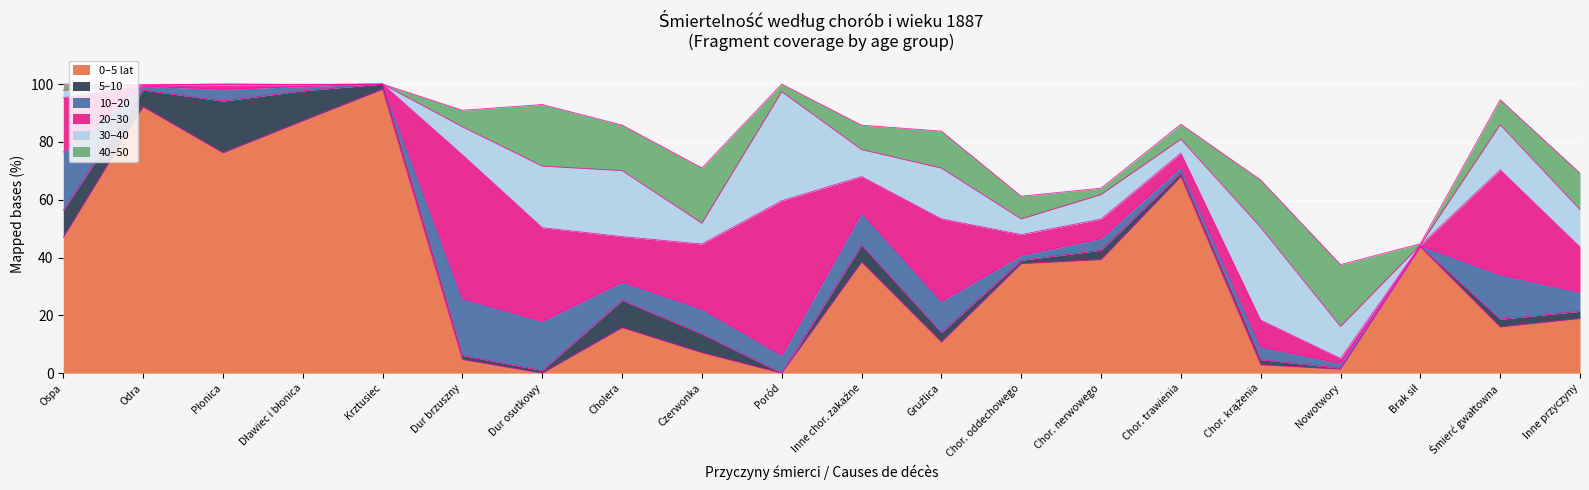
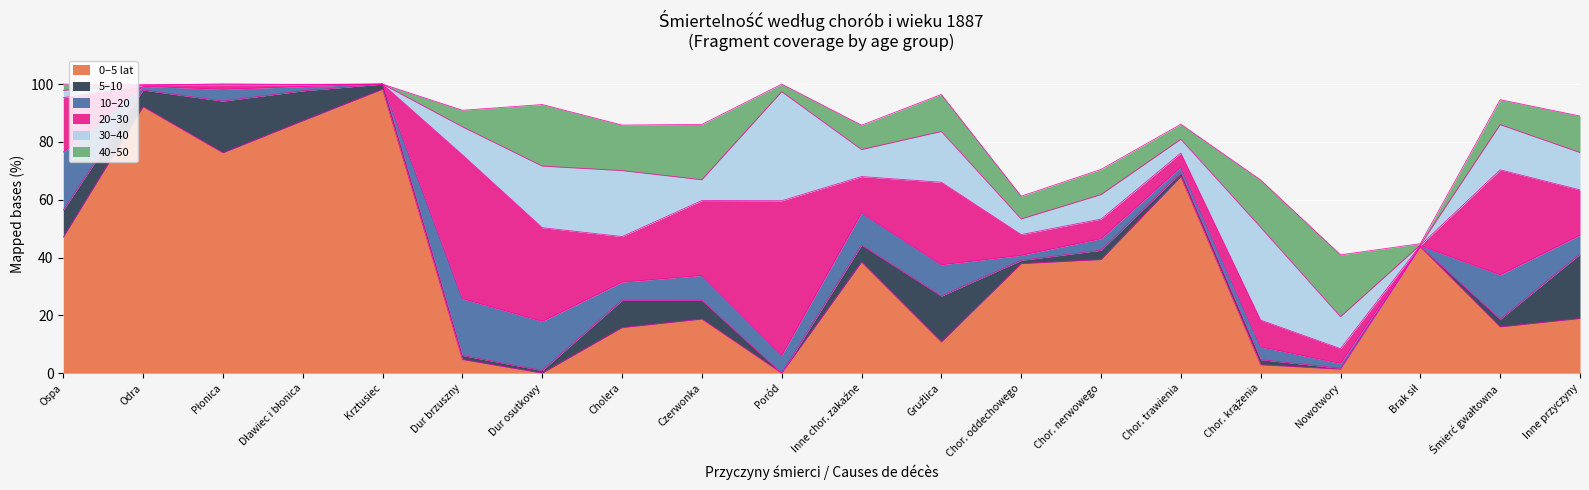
  {
    "0–5 lat": {
      "Ospa": 47,
      "Odra": 92,
      "Płonica": 76,
      "Dławiec i błonica": 87,
      "Krztusiec": 98,
      "Dur brzuszny": 5,
      "Dur osutkowy": 0,
      "Cholera": 16,
-     "Czerwonka": 7,
+     "Czerwonka": 19,
      "Inne chor. zakaźne": 38,
      "Gruźlica": 11,
      "Chor. oddechowego": 38,
      "Chor. nerwowego": 39,
      "Chor. trawienia": 68,
      "Chor. krążenia": 3,
      "Śmierć gwałtowna": 16,
      "Inne przyczyny": 19
    },
    "5–10": {
      "Ospa": 9,
      "Odra": 6,
      "Płonica": 18,
      "Dławiec i błonica": 10,
      "Dur brzuszny": 1,
      "Dur osutkowy": 1,
      "Cholera": 9,
      "Czerwonka": 6,
      "Inne chor. zakaźne": 6,
-     "Gruźlica": 3,
+     "Gruźlica": 16,
      "Chor. oddechowego": 1,
      "Chor. nerwowego": 3,
      "Chor. trawienia": 1,
      "Chor. krążenia": 2,
      "Śmierć gwałtowna": 3,
-     "Inne przyczyny": 2
+     "Inne przyczyny": 22
    },
    "10–20": {
      "Ospa": 20,
      "Płonica": 4,
      "Dur brzuszny": 20,
      "Dur osutkowy": 17,
      "Cholera": 6,
      "Czerwonka": 9,
      "Poród": 6,
      "Inne chor. zakaźne": 11,
      "Gruźlica": 11,
      "Chor. oddechowego": 2,
      "Chor. nerwowego": 4,
      "Chor. trawienia": 2,
      "Chor. krążenia": 4,
      "Nowotwory": 2,
      "Śmierć gwałtowna": 15,
      "Inne przyczyny": 7
    },
    "20–30": {
      "Ospa": 19,
      "Dur brzuszny": 50,
      "Dur osutkowy": 32,
      "Cholera": 16,
-     "Czerwonka": 22,
+     "Czerwonka": 26,
      "Poród": 54,
      "Inne chor. zakaźne": 13,
      "Gruźlica": 29,
      "Chor. oddechowego": 7,
      "Chor. nerwowego": 7,
      "Chor. trawienia": 5,
      "Chor. krążenia": 9,
-     "Nowotwory": 2,
+     "Nowotwory": 5,
      "Śmierć gwałtowna": 36,
      "Inne przyczyny": 16
    },
    "30–40": {
      "Ospa": 3,
      "Dur brzuszny": 10,
      "Dur osutkowy": 21,
      "Cholera": 23,
      "Czerwonka": 7,
      "Poród": 38,
      "Inne chor. zakaźne": 9,
      "Gruźlica": 18,
      "Chor. oddechowego": 5,
      "Chor. nerwowego": 8,
      "Chor. trawienia": 5,
      "Chor. krążenia": 32,
      "Nowotwory": 11,
      "Śmierć gwałtowna": 16,
      "Inne przyczyny": 13
    },
    "40–50": {
      "Ospa": 2,
      "Dur brzuszny": 6,
      "Dur osutkowy": 21,
      "Cholera": 16,
      "Czerwonka": 19,
      "Poród": 3,
      "Inne chor. zakaźne": 8,
      "Gruźlica": 13,
      "Chor. oddechowego": 8,
-     "Chor. nerwowego": 2,
+     "Chor. nerwowego": 9,
      "Chor. trawienia": 5,
      "Chor. krążenia": 16,
      "Nowotwory": 21,
      "Śmierć gwałtowna": 9,
      "Inne przyczyny": 13
    }
  }
